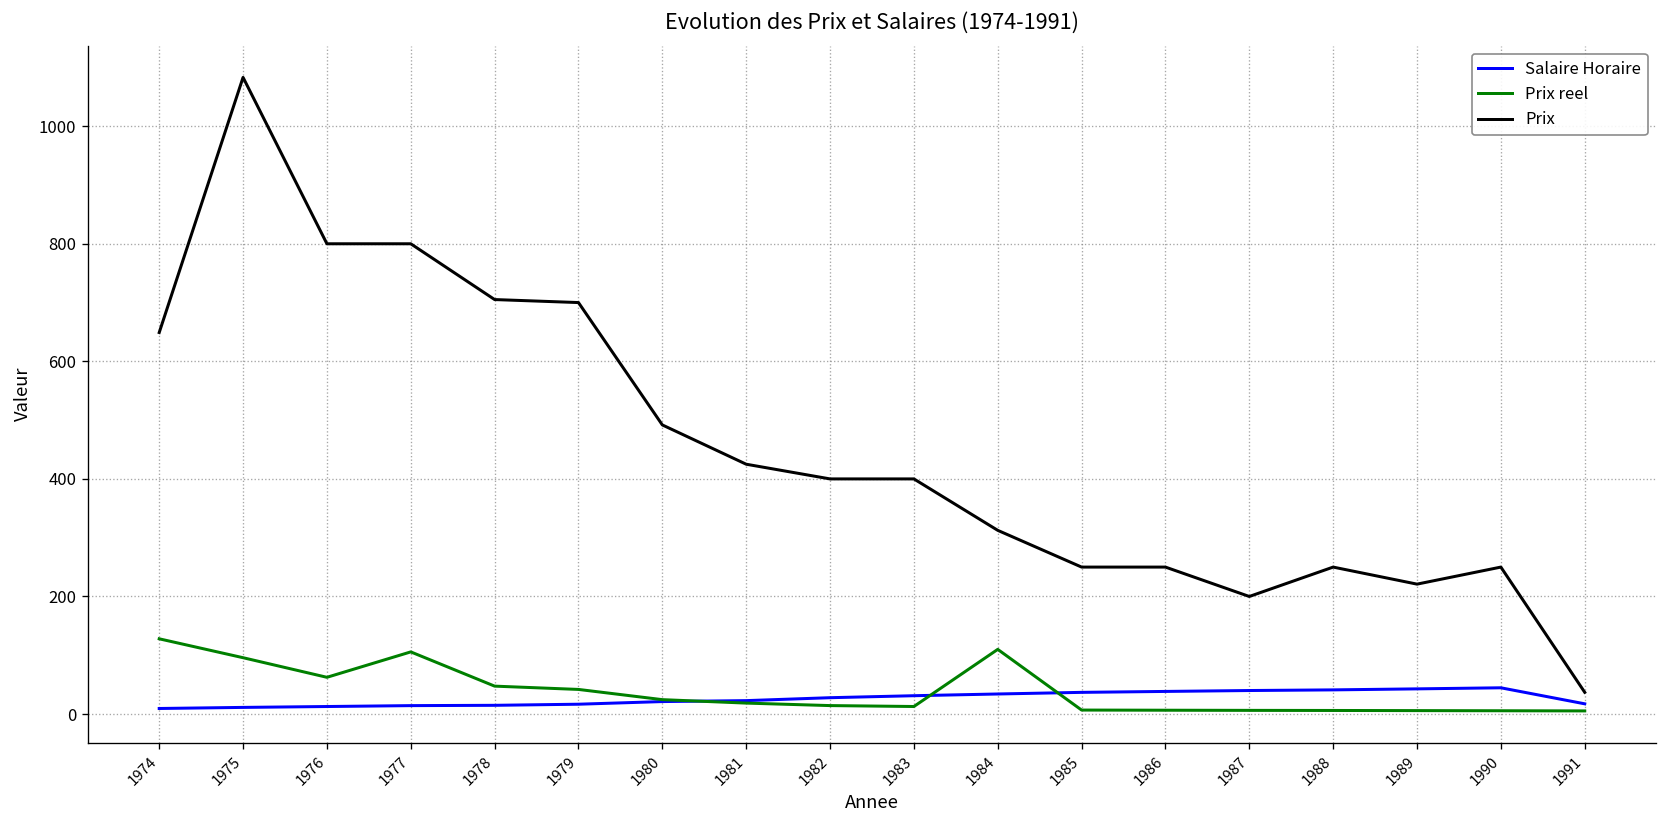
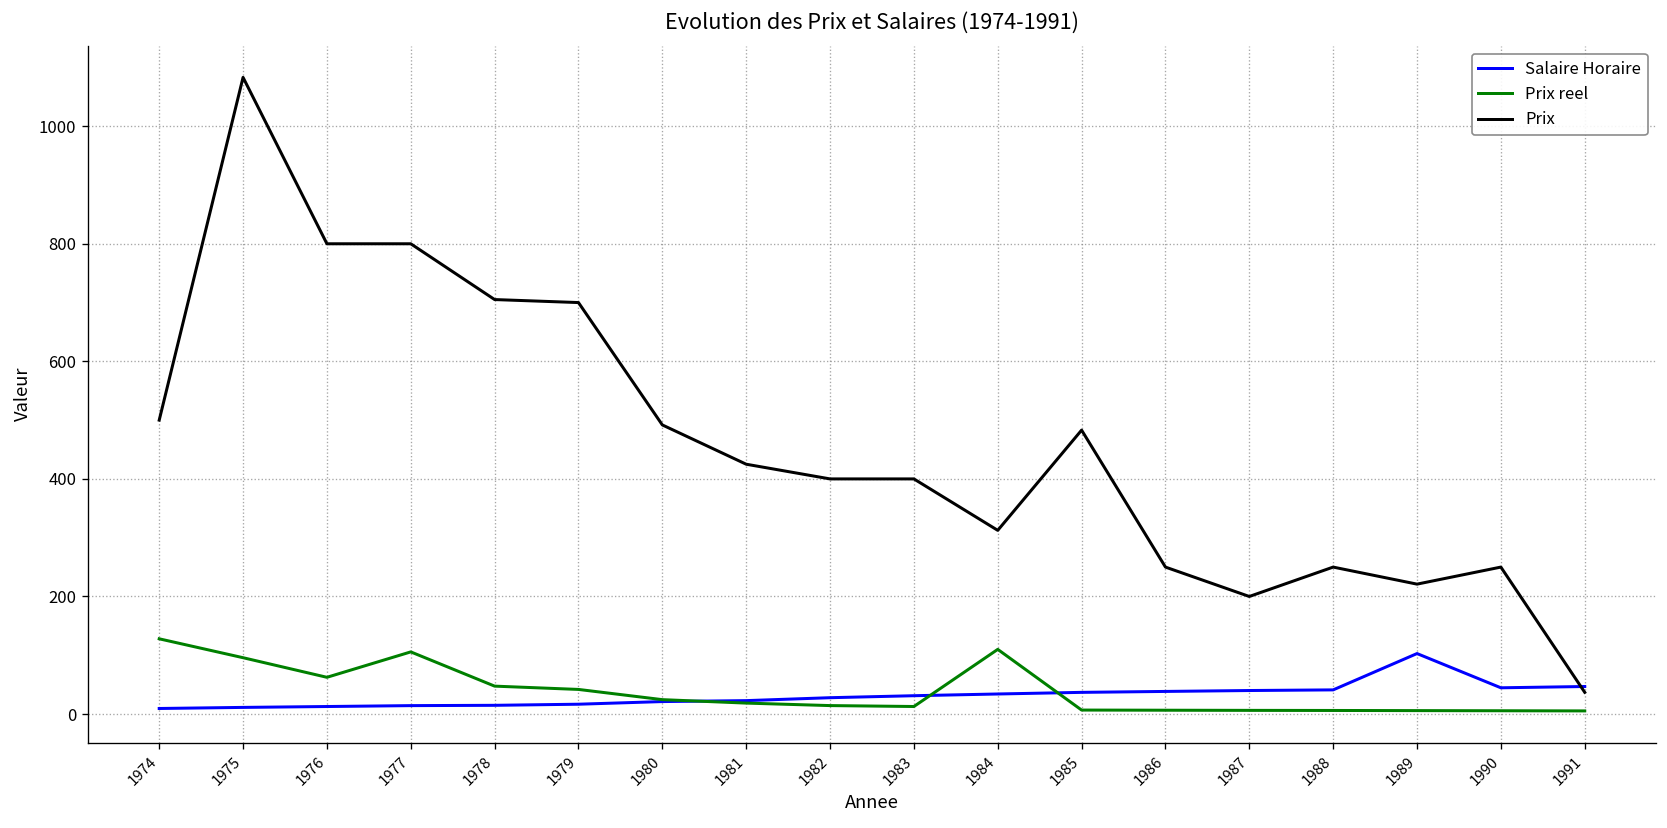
  {
    "Salaire Horaire": {
      "1974": 10,
      "1975": 10,
      "1976": 10,
      "1977": 10,
      "1978": 10,
      "1979": 20,
      "1982": 30,
      "1983": 30,
      "1984": 30,
      "1985": 40,
      "1986": 40,
      "1987": 40,
      "1988": 40,
-     "1989": 40,
+     "1989": 100,
      "1990": 40,
-     "1991": 20
+     "1991": 50
    },
    "Prix reel": {
      "1974": 130,
      "1975": 100,
      "1976": 60,
      "1977": 110,
      "1978": 50,
      "1979": 40,
      "1982": 10,
      "1983": 10,
      "1984": 110,
      "1985": 10,
      "1986": 10,
      "1987": 10,
      "1988": 10,
      "1989": 10,
      "1990": 10,
      "1991": 10
    },
    "Prix": {
-     "1974": 650,
+     "1974": 500,
      "1975": 1080,
      "1976": 800,
      "1977": 800,
      "1978": 710,
      "1979": 700,
      "1980": 490,
      "1981": 430,
      "1982": 400,
      "1983": 400,
      "1984": 310,
-     "1985": 250,
+     "1985": 480,
      "1986": 250,
      "1987": 200,
      "1988": 250,
      "1989": 220,
      "1990": 250,
      "1991": 40
    }
  }
